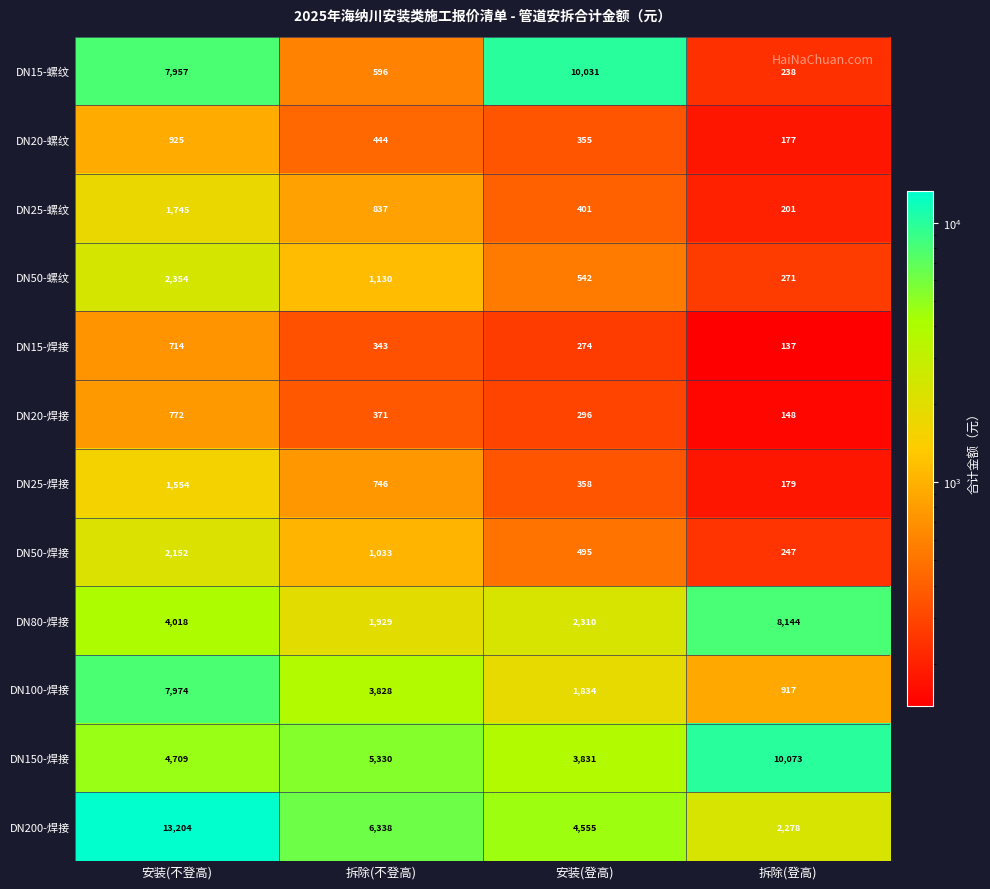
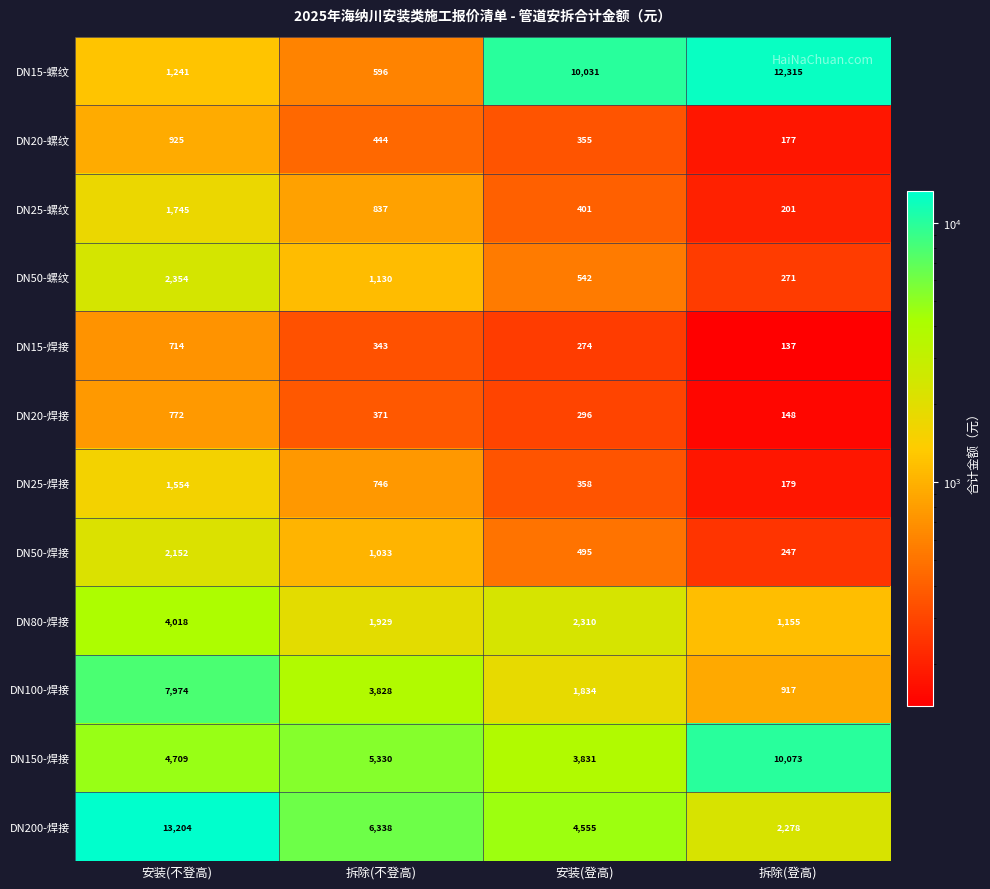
  {
    "DN15-螺纹": {
-     "安装(不登高)": "7,957",
+     "安装(不登高)": "1,241",
      "拆除(不登高)": "596",
      "安装(登高)": "10,031",
-     "拆除(登高)": "238"
+     "拆除(登高)": "12,315"
    },
    "DN20-螺纹": {
      "安装(不登高)": "925",
      "拆除(不登高)": "444",
      "安装(登高)": "355",
      "拆除(登高)": "177"
    },
    "DN25-螺纹": {
      "安装(不登高)": "1,745",
      "拆除(不登高)": "837",
      "安装(登高)": "401",
      "拆除(登高)": "201"
    },
    "DN50-螺纹": {
      "安装(不登高)": "2,354",
      "拆除(不登高)": "1,130",
      "安装(登高)": "542",
      "拆除(登高)": "271"
    },
    "DN15-焊接": {
      "安装(不登高)": "714",
      "拆除(不登高)": "343",
      "安装(登高)": "274",
      "拆除(登高)": "137"
    },
    "DN20-焊接": {
      "安装(不登高)": "772",
      "拆除(不登高)": "371",
      "安装(登高)": "296",
      "拆除(登高)": "148"
    },
    "DN25-焊接": {
      "安装(不登高)": "1,554",
      "拆除(不登高)": "746",
      "安装(登高)": "358",
      "拆除(登高)": "179"
    },
    "DN50-焊接": {
      "安装(不登高)": "2,152",
      "拆除(不登高)": "1,033",
      "安装(登高)": "495",
      "拆除(登高)": "247"
    },
    "DN80-焊接": {
      "安装(不登高)": "4,018",
      "拆除(不登高)": "1,929",
      "安装(登高)": "2,310",
-     "拆除(登高)": "8,144"
+     "拆除(登高)": "1,155"
    },
    "DN100-焊接": {
      "安装(不登高)": "7,974",
      "拆除(不登高)": "3,828",
      "安装(登高)": "1,834",
      "拆除(登高)": "917"
    },
    "DN150-焊接": {
      "安装(不登高)": "4,709",
      "拆除(不登高)": "5,330",
      "安装(登高)": "3,831",
      "拆除(登高)": "10,073"
    },
    "DN200-焊接": {
      "安装(不登高)": "13,204",
      "拆除(不登高)": "6,338",
      "安装(登高)": "4,555",
      "拆除(登高)": "2,278"
    }
  }
